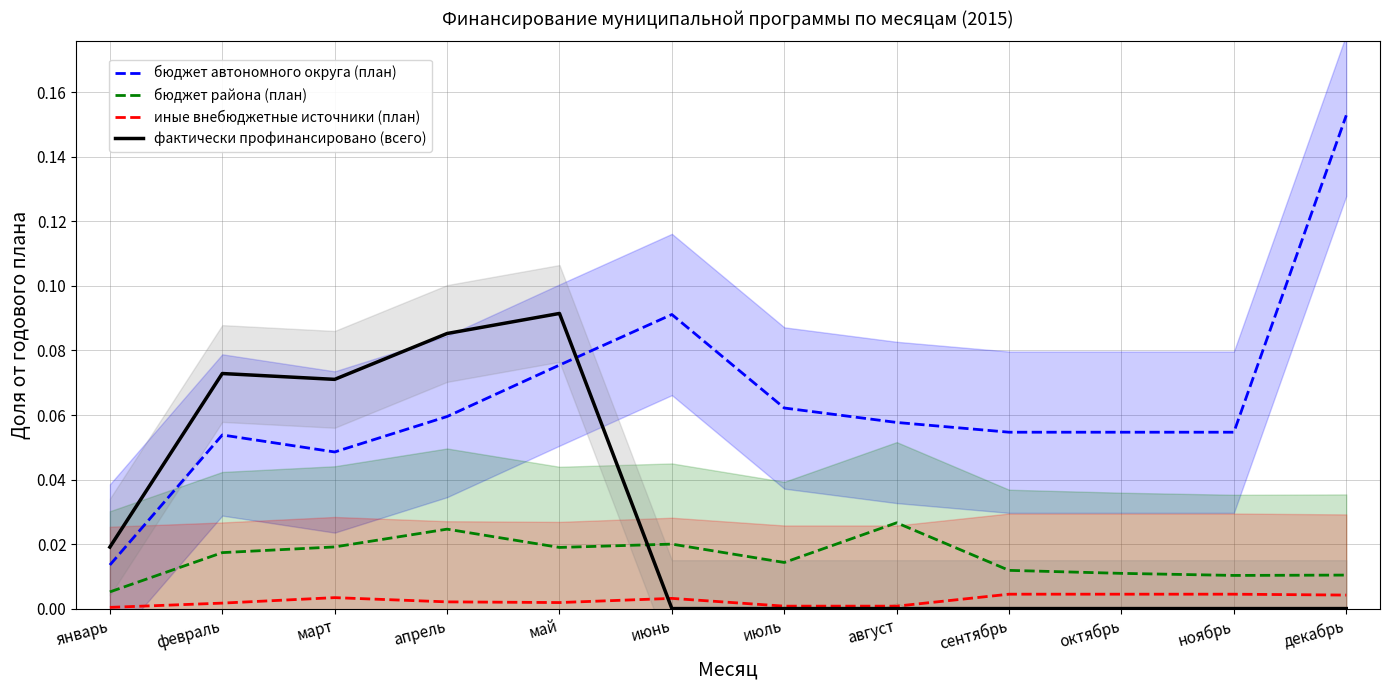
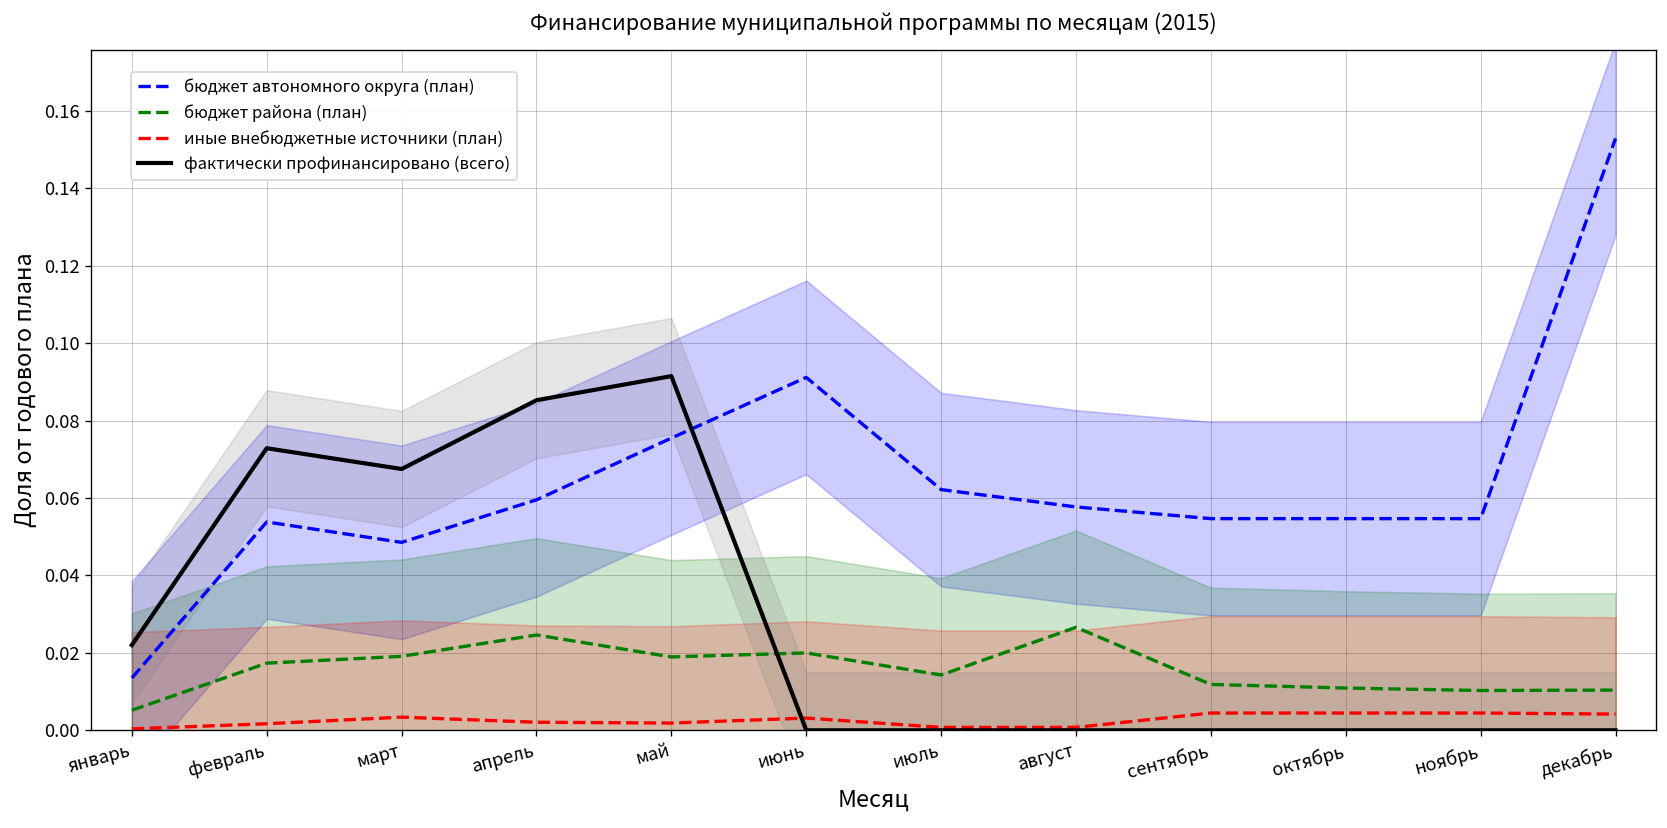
  {
    "фактически профинансировано (всего)": {
-     "январь": 0.019,
+     "январь": 0.022,
      "февраль": 0.073,
-     "март": 0.071,
+     "март": 0.067,
      "май": 0.091,
      "июнь": 0.000,
      "сентябрь": 0.000,
      "октябрь": 0.000,
      "ноябрь": 0.000,
      "декабрь": 0.000
    }
  }
